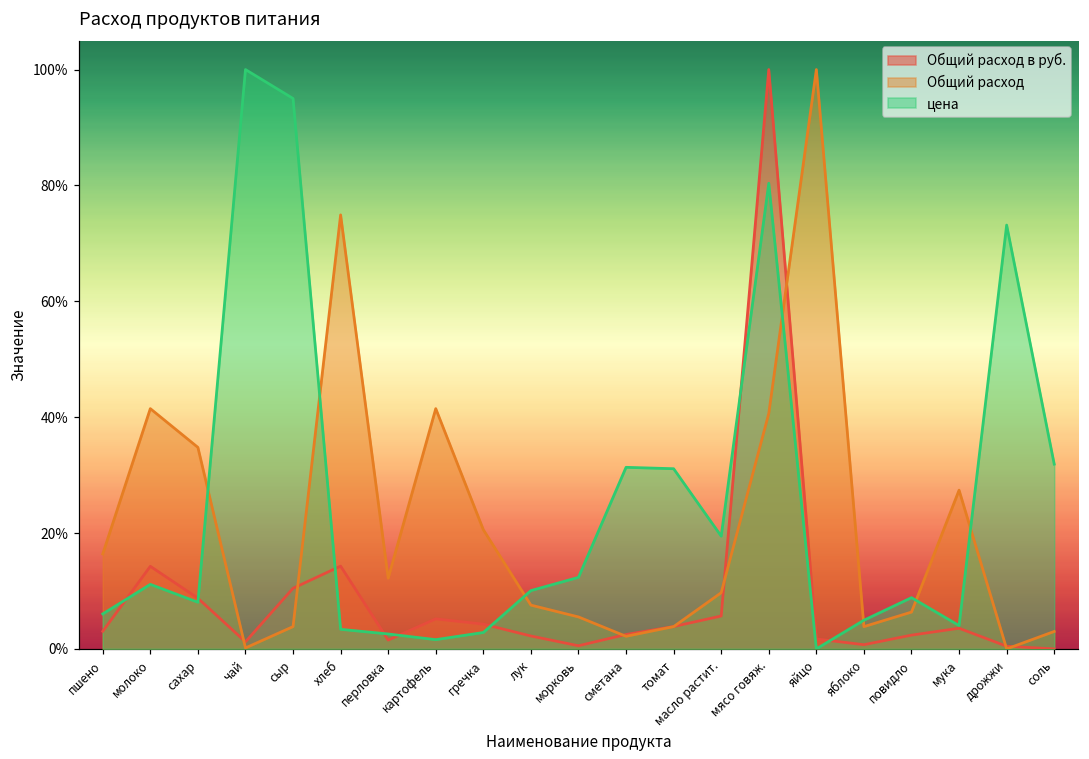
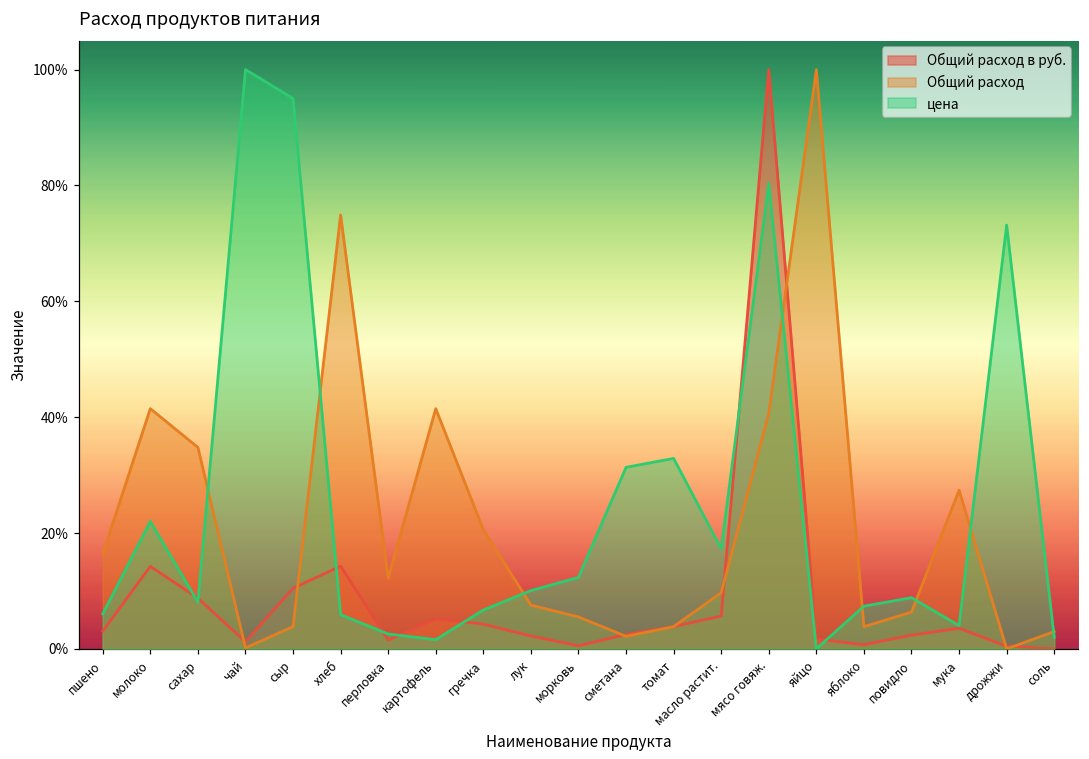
  {
    "цена": {
      "пшено": "6%",
-     "молоко": "11%",
+     "молоко": "22%",
      "сахар": "8%",
      "чай": "100%",
      "сыр": "95%",
-     "хлеб": "3%",
+     "хлеб": "6%",
      "перловка": "3%",
      "картофель": "2%",
-     "гречка": "3%",
+     "гречка": "7%",
      "лук": "10%",
      "морковь": "12%",
      "сметана": "31%",
-     "томат": "31%",
-     "масло растит.": "19%",
+     "томат": "33%",
+     "масло растит.": "17%",
      "мясо говяж.": "80%",
      "яйцо": "0%",
-     "яблоко": "5%",
+     "яблоко": "7%",
      "повидло": "9%",
      "дрожжи": "73%",
-     "соль": "32%"
+     "соль": "2%"
    }
  }
